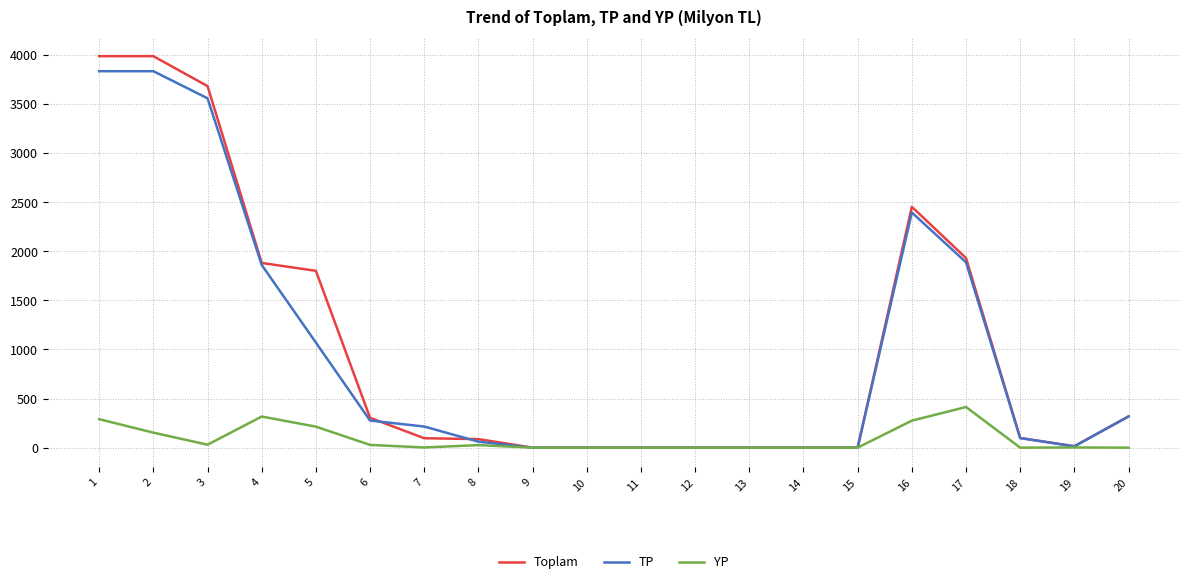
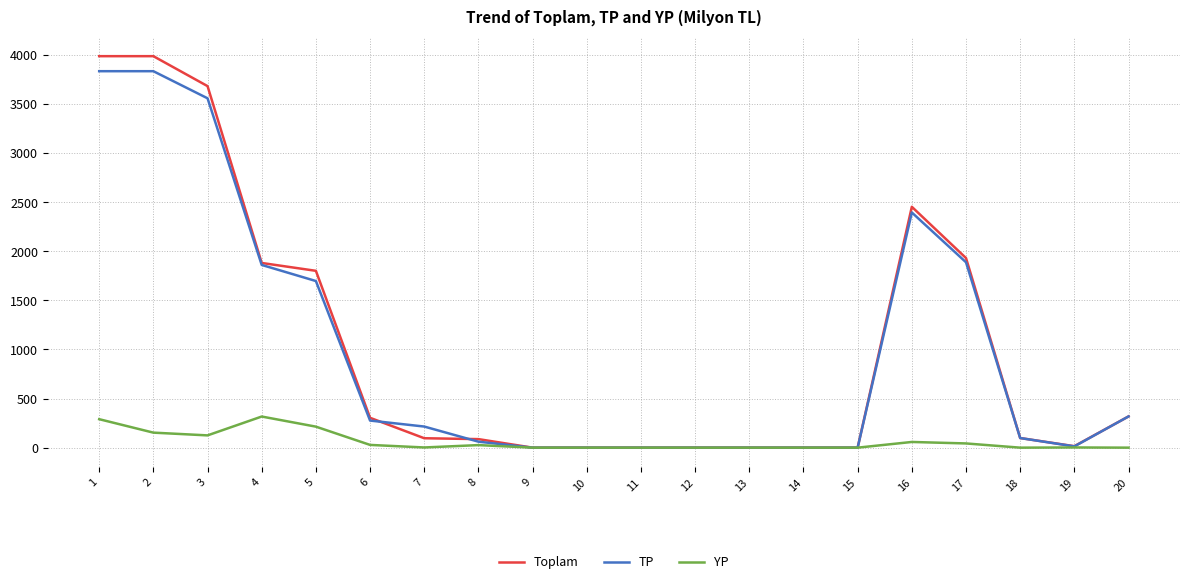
  {
    "Toplam": {
      "1": 4000,
      "2": 4000,
      "3": 3700,
      "5": 1800,
      "6": 300,
      "7": 100,
      "16": 2500,
      "17": 1900
    },
    "TP": {
      "1": 3800,
      "2": 3800,
      "3": 3600,
-     "5": 1100,
+     "5": 1700,
      "6": 300,
      "7": 200,
      "16": 2400,
      "17": 1900
    },
    "YP": {
      "1": 300,
      "2": 200,
-     "3": 0,
+     "3": 100,
      "4": 300,
      "5": 200,
      "6": 0,
      "7": 0,
      "8": 0,
-     "16": 300,
-     "17": 400,
+     "16": 100,
+     "17": 0,
      "18": 0,
      "20": 0
    }
  }
